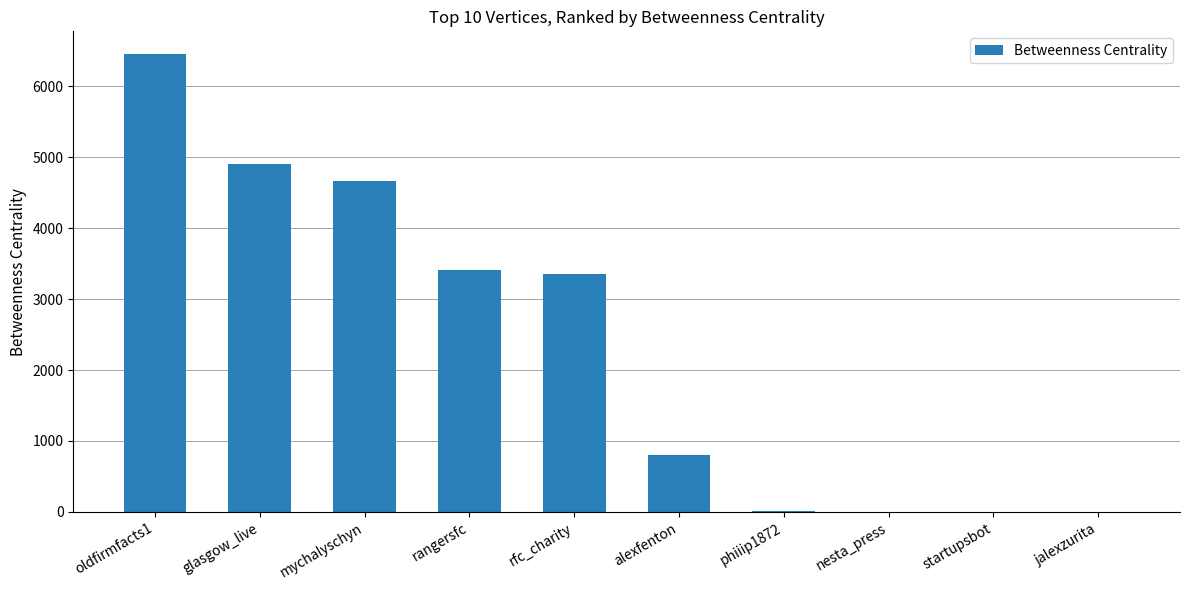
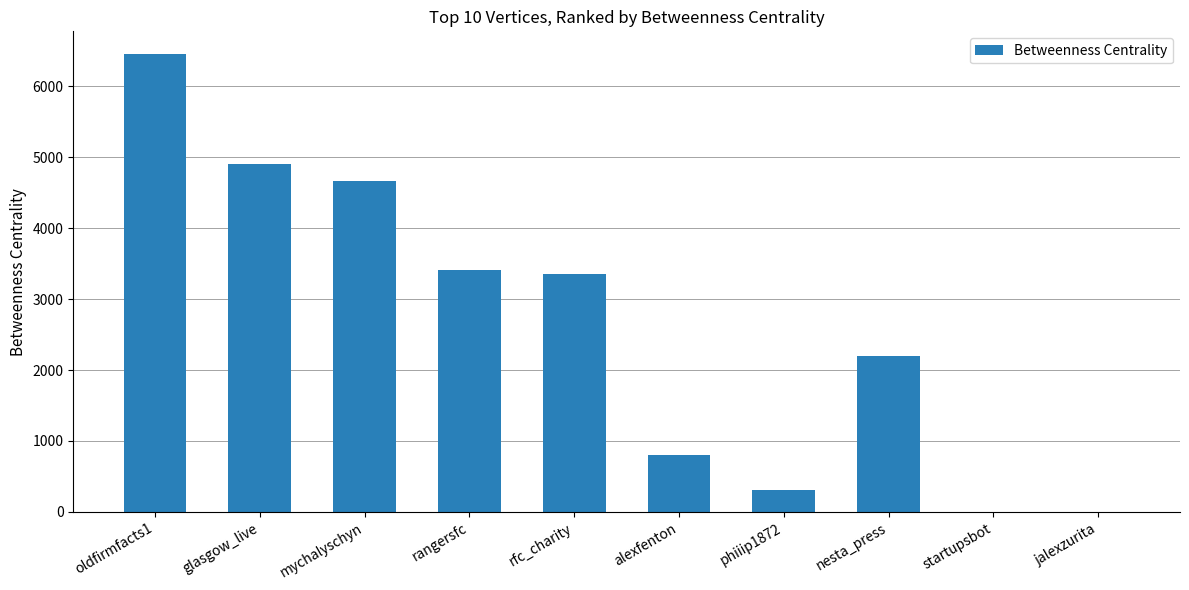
  {
    "oldfirmfacts1": 6500,
    "glasgow_live": 4900,
    "mychalyschyn": 4700,
    "rangersfc": 3400,
    "rfc_charity": 3400,
    "alexfenton": 800,
-   "phiiip1872": 0,
-   "nesta_press": 0
+   "phiiip1872": 300,
+   "nesta_press": 2200
  }
